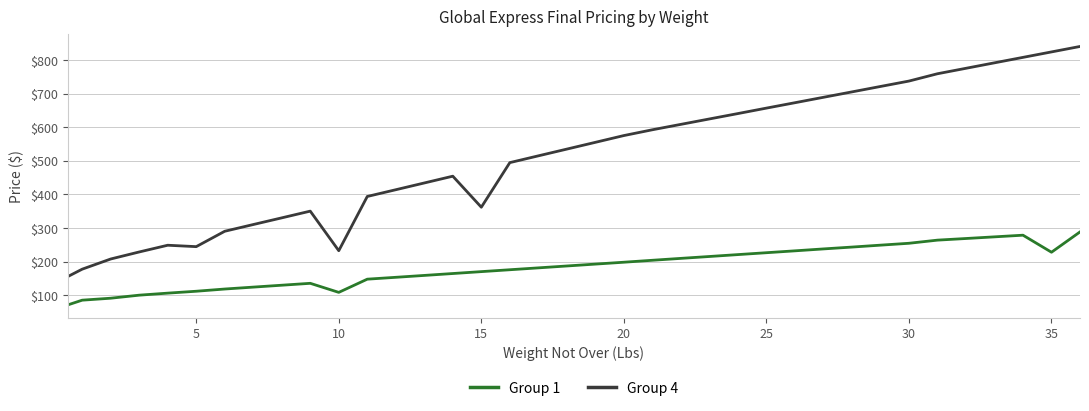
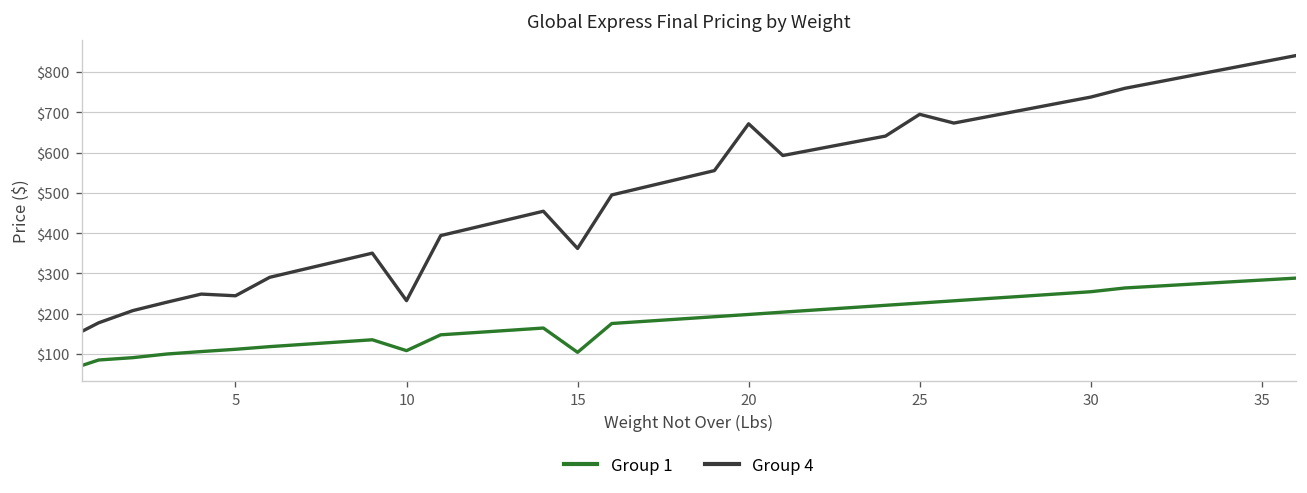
  {
    "Group 1": {
      "5": "$110",
      "10": "$110",
-     "15": "$170",
+     "15": "$100",
      "20": "$200",
      "25": "$230",
      "30": "$250",
-     "35": "$230"
+     "35": "$280"
    },
    "Group 4": {
      "5": "$240",
      "10": "$230",
      "15": "$360",
-     "20": "$580",
-     "25": "$660",
+     "20": "$670",
+     "25": "$700",
      "30": "$740",
      "35": "$820"
    }
  }
